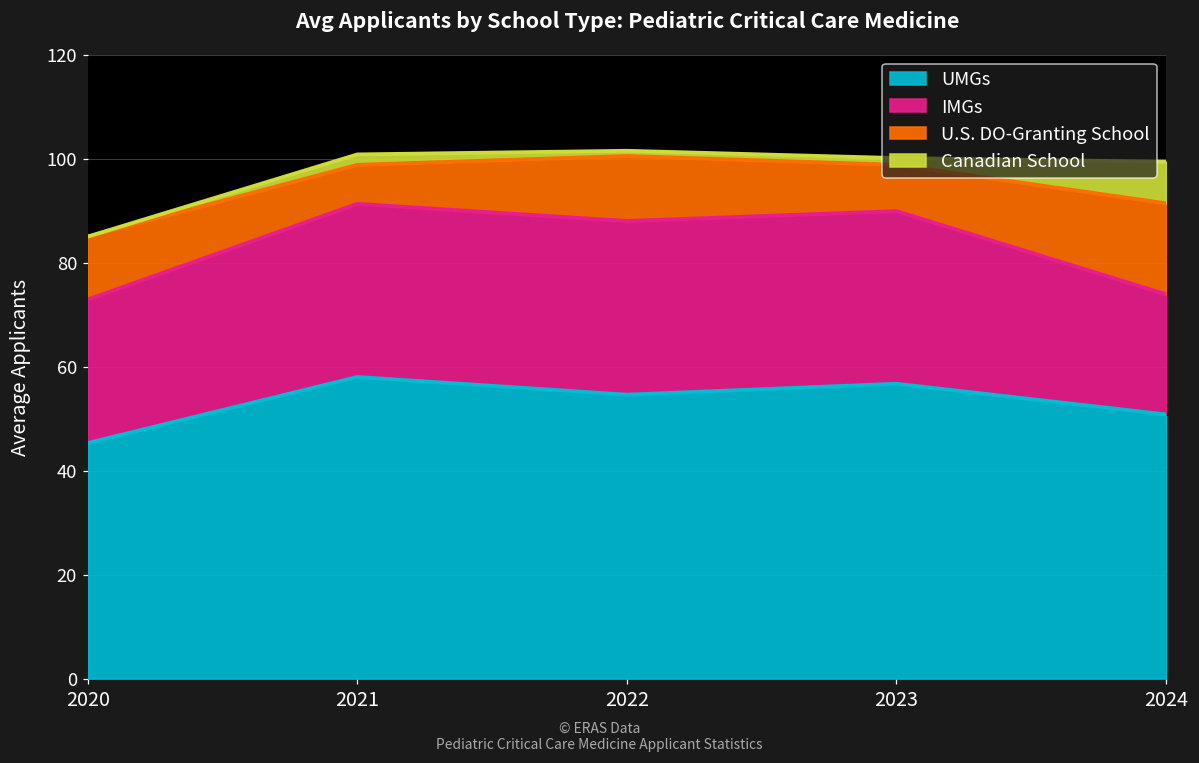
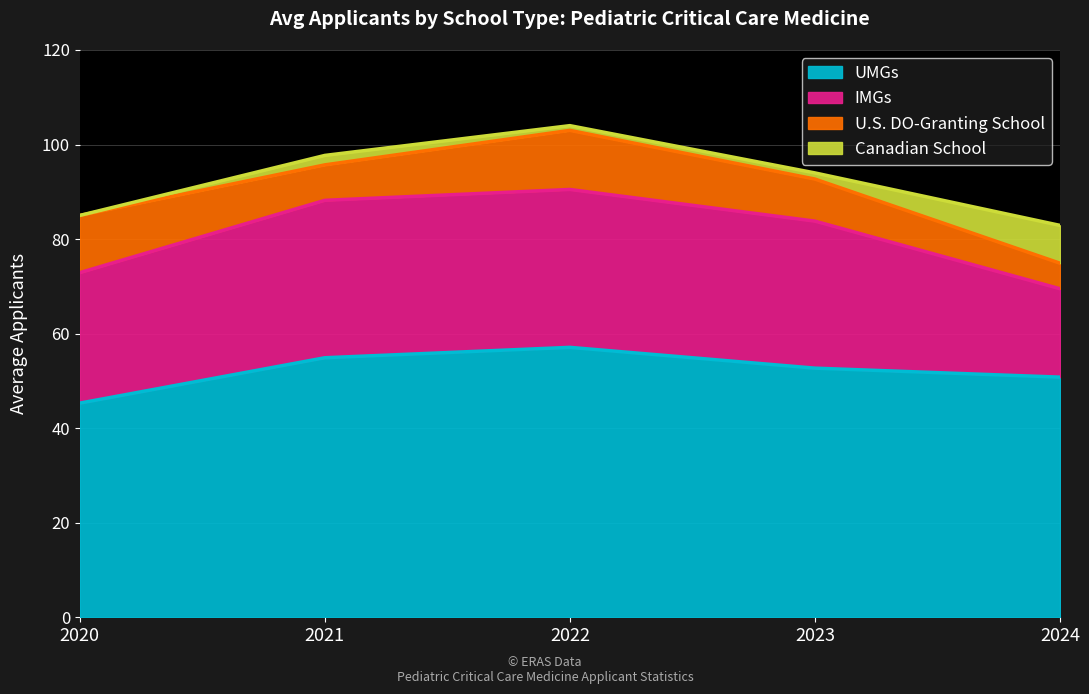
  {
    "UMGs": {
      "2020": 45,
-     "2021": 58,
-     "2022": 55,
-     "2023": 57,
+     "2021": 55,
+     "2022": 57,
+     "2023": 53,
      "2024": 51
    },
    "IMGs": {
      "2020": 28,
      "2021": 33,
      "2022": 33,
-     "2023": 33,
-     "2024": 23
+     "2023": 31,
+     "2024": 19
    },
    "U.S. DO-Granting School": {
      "2021": 8,
      "2022": 13,
-     "2024": 18
+     "2024": 5
    },
    "Canadian School": {
      "2021": 2,
      "2022": 1,
      "2024": 8
    }
  }
